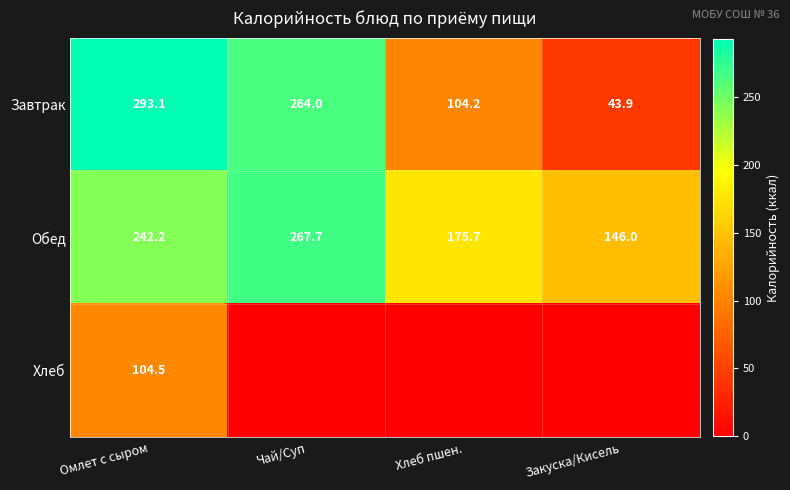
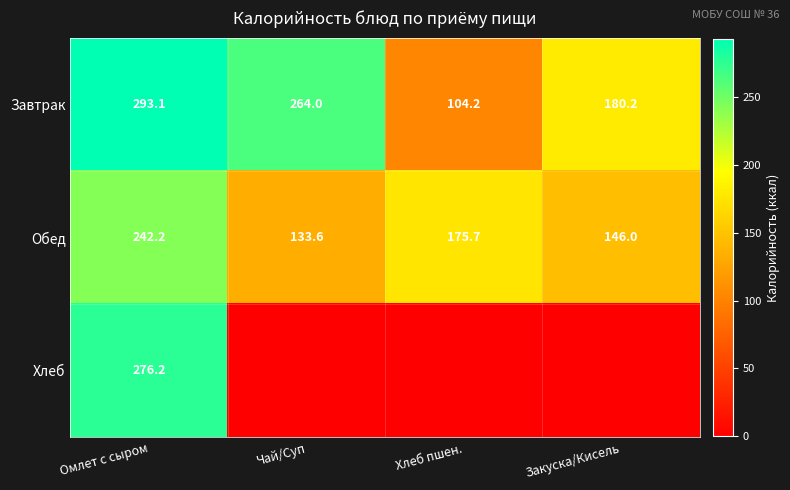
  {
    "Завтрак": {
      "Омлет с сыром": 293.1,
      "Чай/Суп": 264.0,
      "Хлеб пшен.": 104.2,
-     "Закуска/Кисель": 43.9
+     "Закуска/Кисель": 180.2
    },
    "Обед": {
      "Омлет с сыром": 242.2,
-     "Чай/Суп": 267.7,
+     "Чай/Суп": 133.6,
      "Хлеб пшен.": 175.7,
      "Закуска/Кисель": 146.0
    },
    "Хлеб": {
-     "Омлет с сыром": 104.5
+     "Омлет с сыром": 276.2
    }
  }
